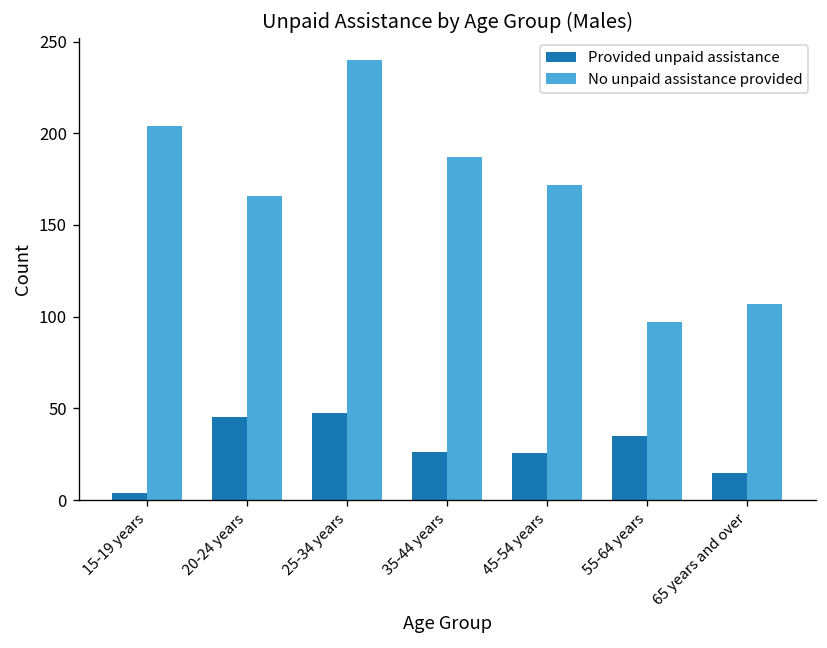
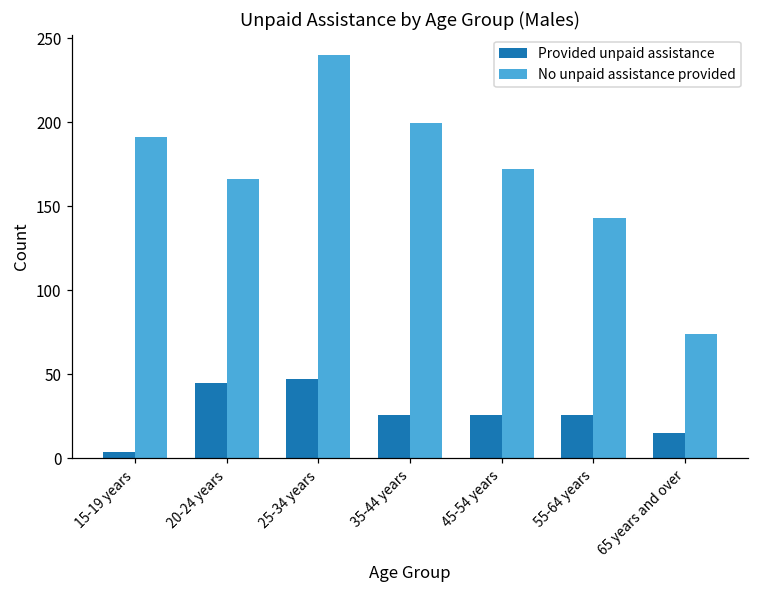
  {
    "Provided unpaid assistance": {
      "15-19 years": 4,
      "20-24 years": 45,
      "25-34 years": 47,
      "35-44 years": 26,
      "45-54 years": 26,
-     "55-64 years": 35,
+     "55-64 years": 26,
      "65 years and over": 15
    },
    "No unpaid assistance provided": {
-     "15-19 years": 204,
+     "15-19 years": 191,
      "20-24 years": 166,
      "25-34 years": 240,
-     "35-44 years": 187,
+     "35-44 years": 200,
      "45-54 years": 172,
-     "55-64 years": 97,
-     "65 years and over": 107
+     "55-64 years": 143,
+     "65 years and over": 74
    }
  }
